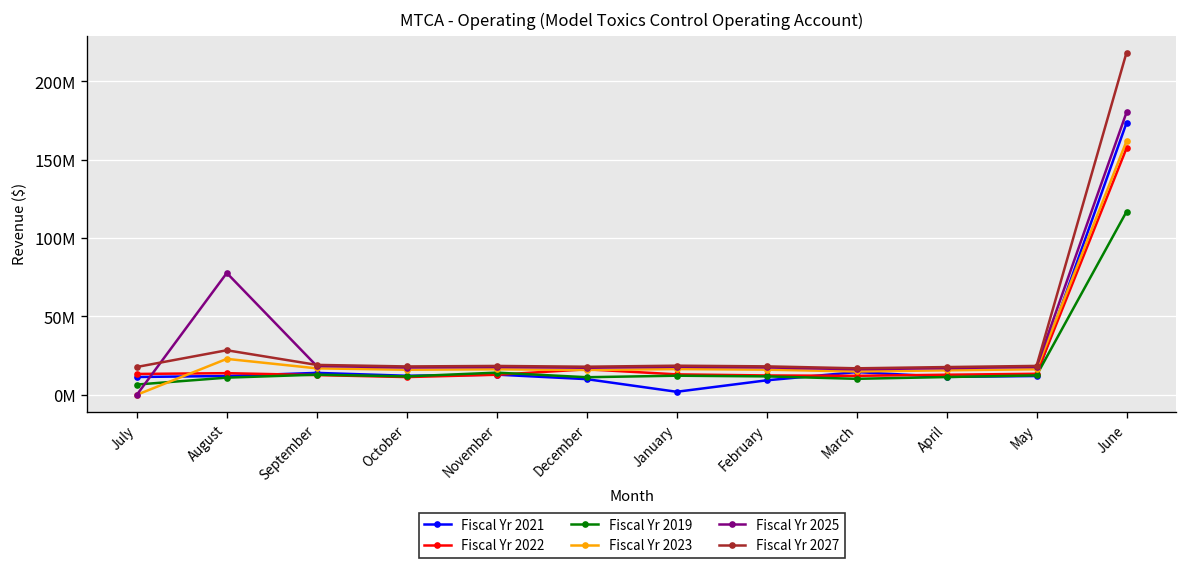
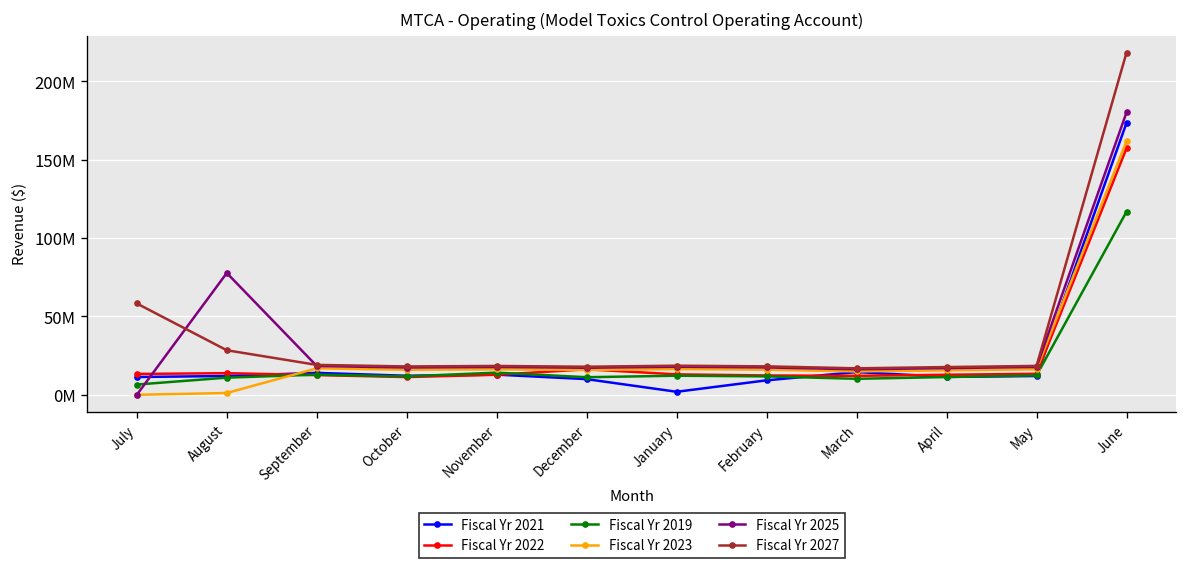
  {
    "Fiscal Yr 2021": {
      "July": 11000000,
      "January": 2000000,
      "February": 9000000,
      "June": 174000000
    },
    "Fiscal Yr 2022": {
      "July": 13000000,
      "June": 157000000
    },
    "Fiscal Yr 2019": {
      "July": 7000000,
      "June": 117000000
    },
    "Fiscal Yr 2023": {
-     "August": 23000000,
+     "August": 1000000,
      "June": 162000000
    },
    "Fiscal Yr 2025": {
      "August": 78000000,
      "June": 180000000
    },
    "Fiscal Yr 2027": {
-     "July": 18000000,
+     "July": 58000000,
      "August": 28000000,
      "June": 218000000
    }
  }
